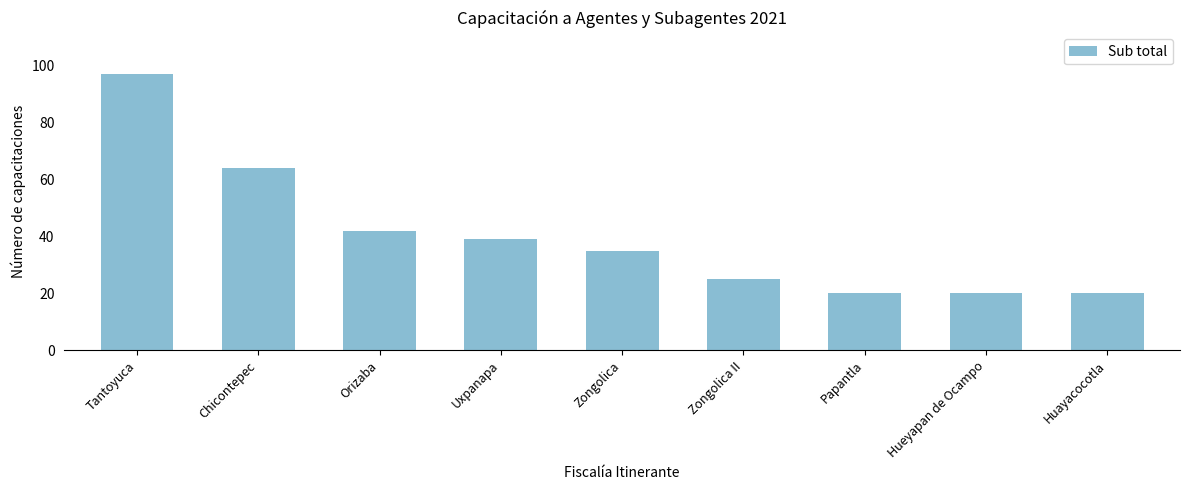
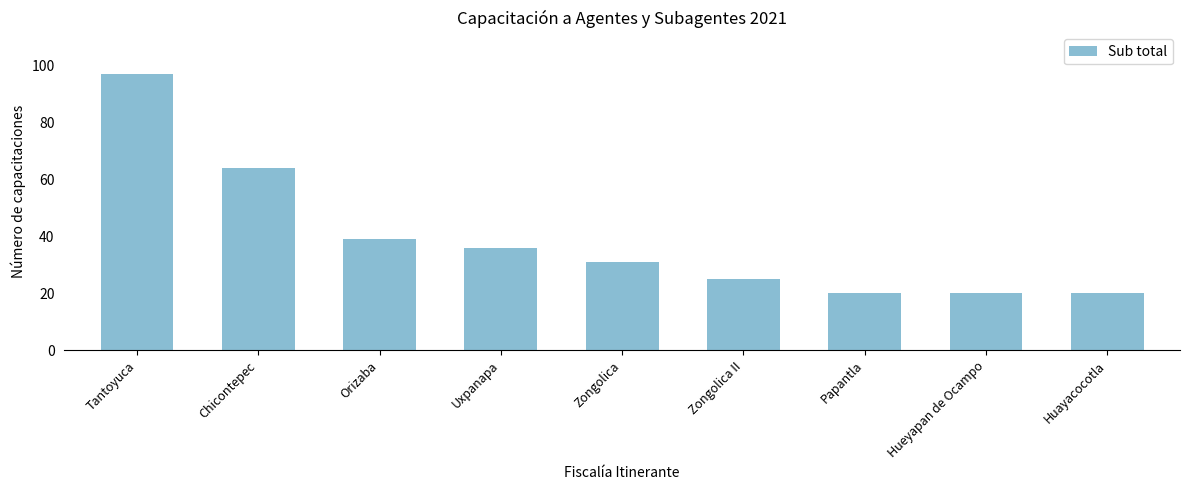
  {
    "Tantoyuca": 97,
    "Chicontepec": 64,
-   "Orizaba": 42,
-   "Uxpanapa": 39,
-   "Zongolica": 35,
+   "Orizaba": 39,
+   "Uxpanapa": 36,
+   "Zongolica": 31,
    "Zongolica II": 25,
    "Papantla": 20,
    "Hueyapan de Ocampo": 20,
    "Huayacocotla": 20
  }
